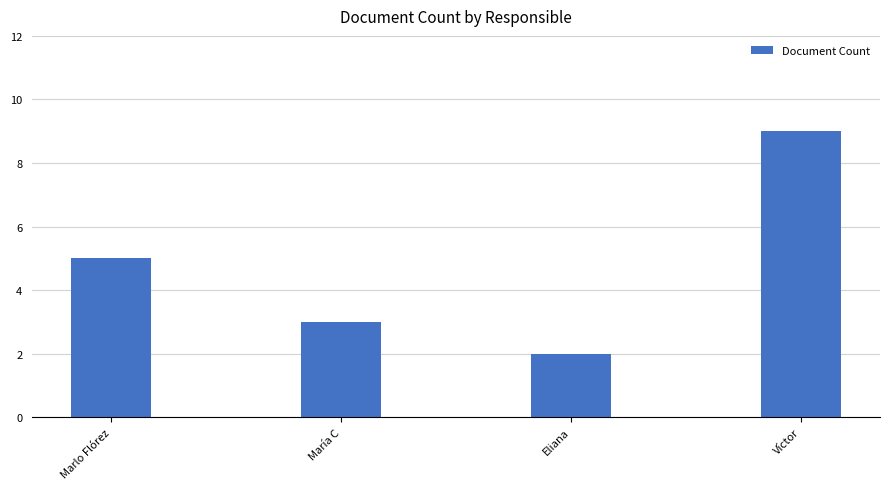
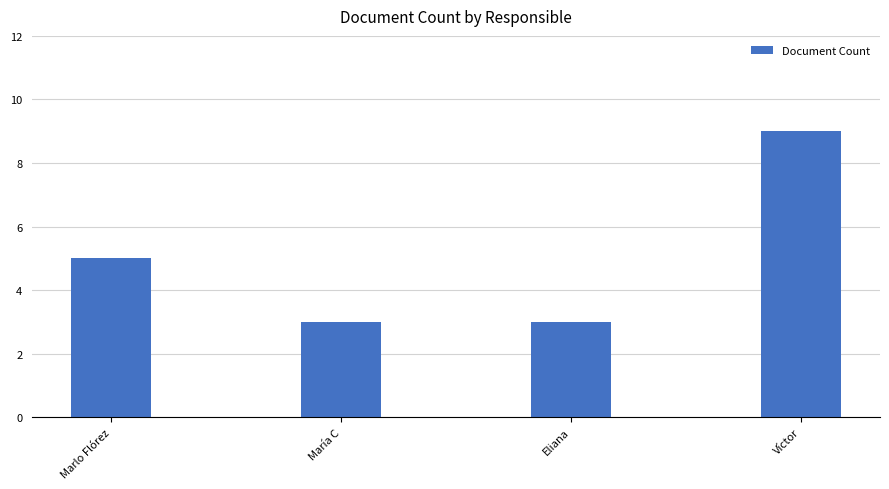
  {
    "Marlo Flórez": 5,
    "María C": 3,
-   "Eliana": 2,
+   "Eliana": 3,
    "Víctor": 9
  }
